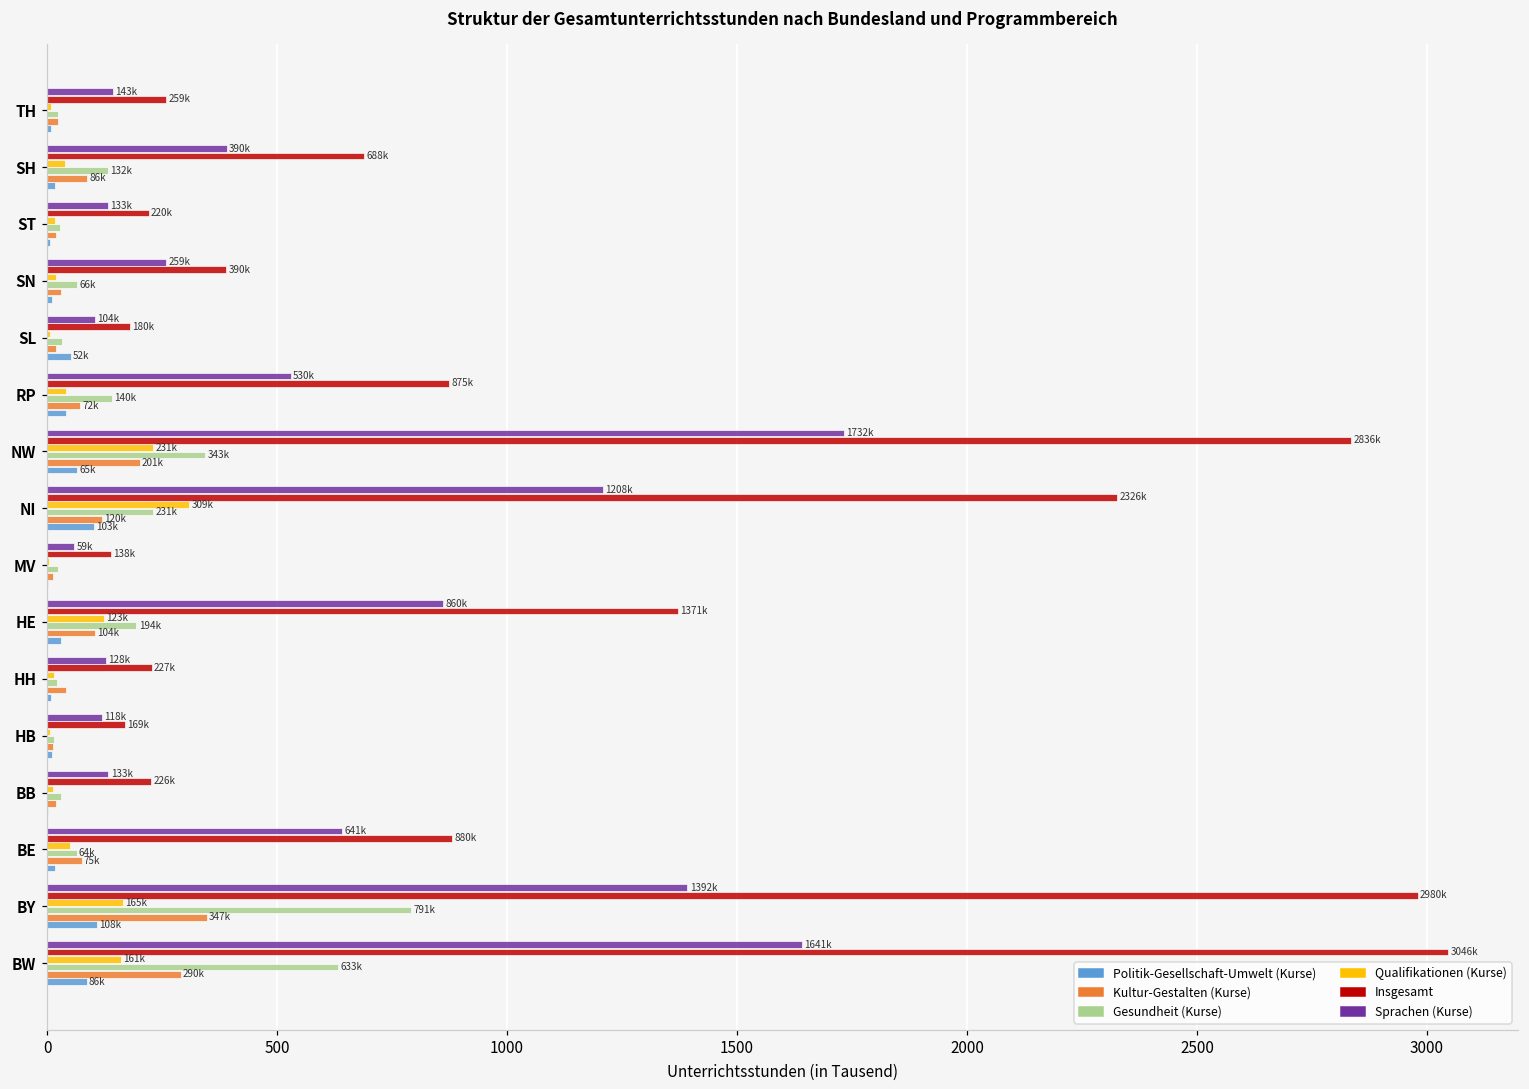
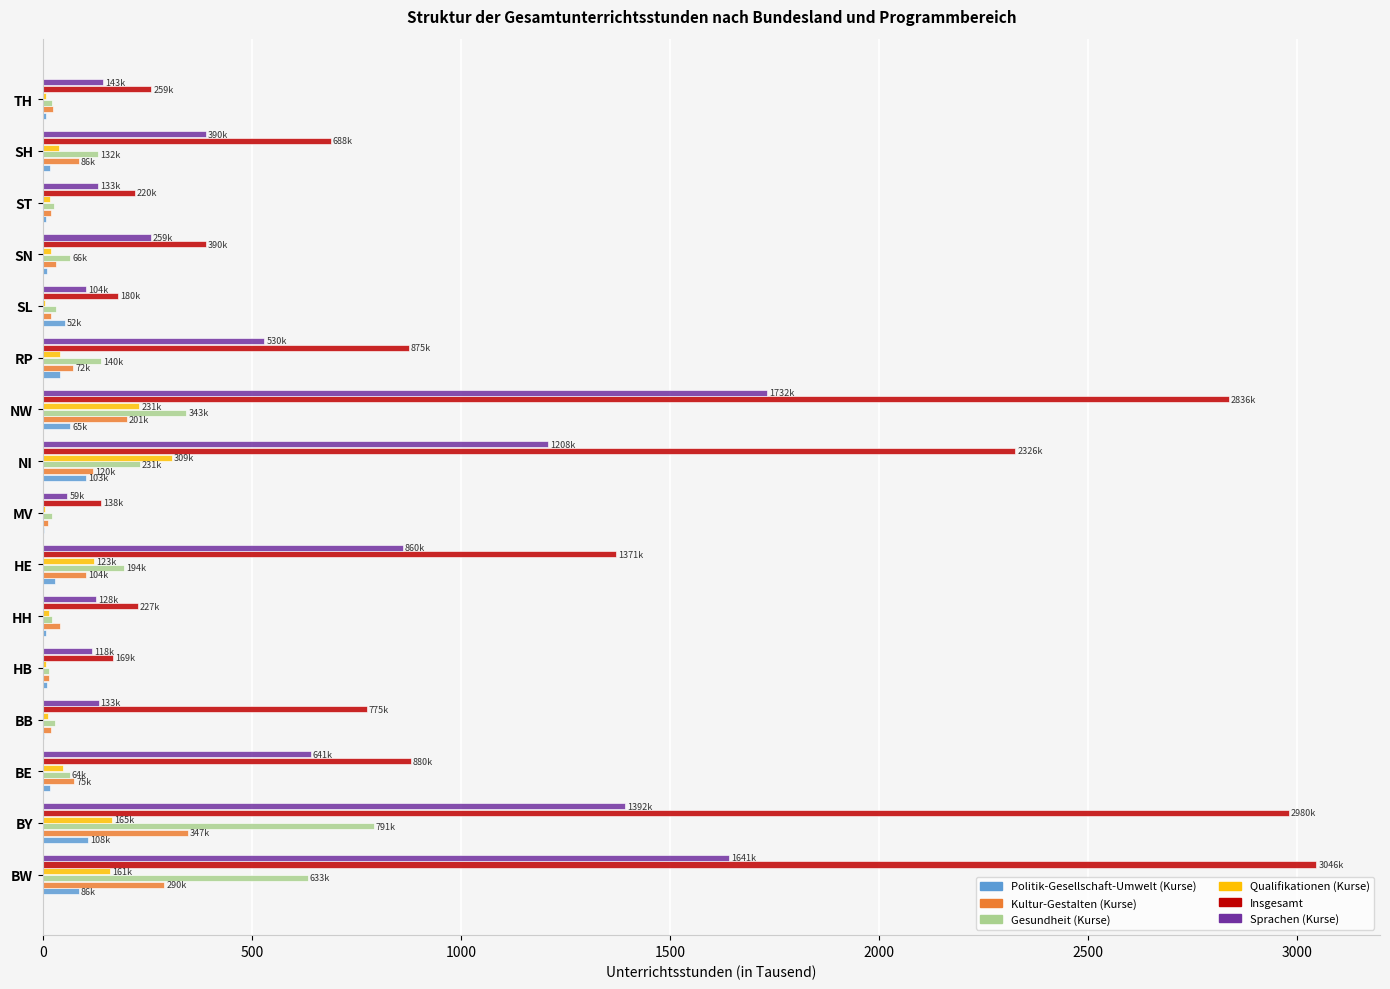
  {
    "Politik-Gesellschaft-Umwelt (Kurse)": {
      "SL": "52k",
      "NW": "65k",
      "BY": "108k",
      "BW": "86k"
    },
    "Kultur-Gestalten (Kurse)": {
      "SH": "86k",
      "RP": "72k",
      "NW": "201k",
      "HE": "104k",
      "BY": "347k",
      "BW": "290k"
    },
    "Gesundheit (Kurse)": {
      "SH": "132k",
      "SN": "66k",
      "RP": "140k",
      "NW": "343k",
      "NI": "231k",
      "HE": "194k",
      "BY": "791k",
      "BW": "633k"
    },
    "Qualifikationen (Kurse)": {
      "NW": "231k",
      "NI": "309k",
      "HE": "123k",
      "BY": "165k",
      "BW": "161k"
    },
    "Insgesamt": {
      "TH": "259k",
      "SH": "688k",
      "ST": "220k",
      "SN": "390k",
      "SL": "180k",
      "RP": "875k",
      "NW": "2836k",
      "NI": "2326k",
      "MV": "138k",
      "HE": "1371k",
      "HH": "227k",
      "HB": "169k",
-     "BB": "226k",
+     "BB": "775k",
      "BE": "880k",
      "BY": "2980k",
      "BW": "3046k"
    },
    "Sprachen (Kurse)": {
      "TH": "143k",
      "SH": "390k",
      "ST": "133k",
      "SN": "259k",
      "SL": "104k",
      "RP": "530k",
      "NW": "1732k",
      "NI": "1208k",
      "MV": "59k",
      "HE": "860k",
      "HH": "128k",
      "HB": "118k",
      "BB": "133k",
      "BE": "641k",
      "BY": "1392k",
      "BW": "1641k"
    }
  }
